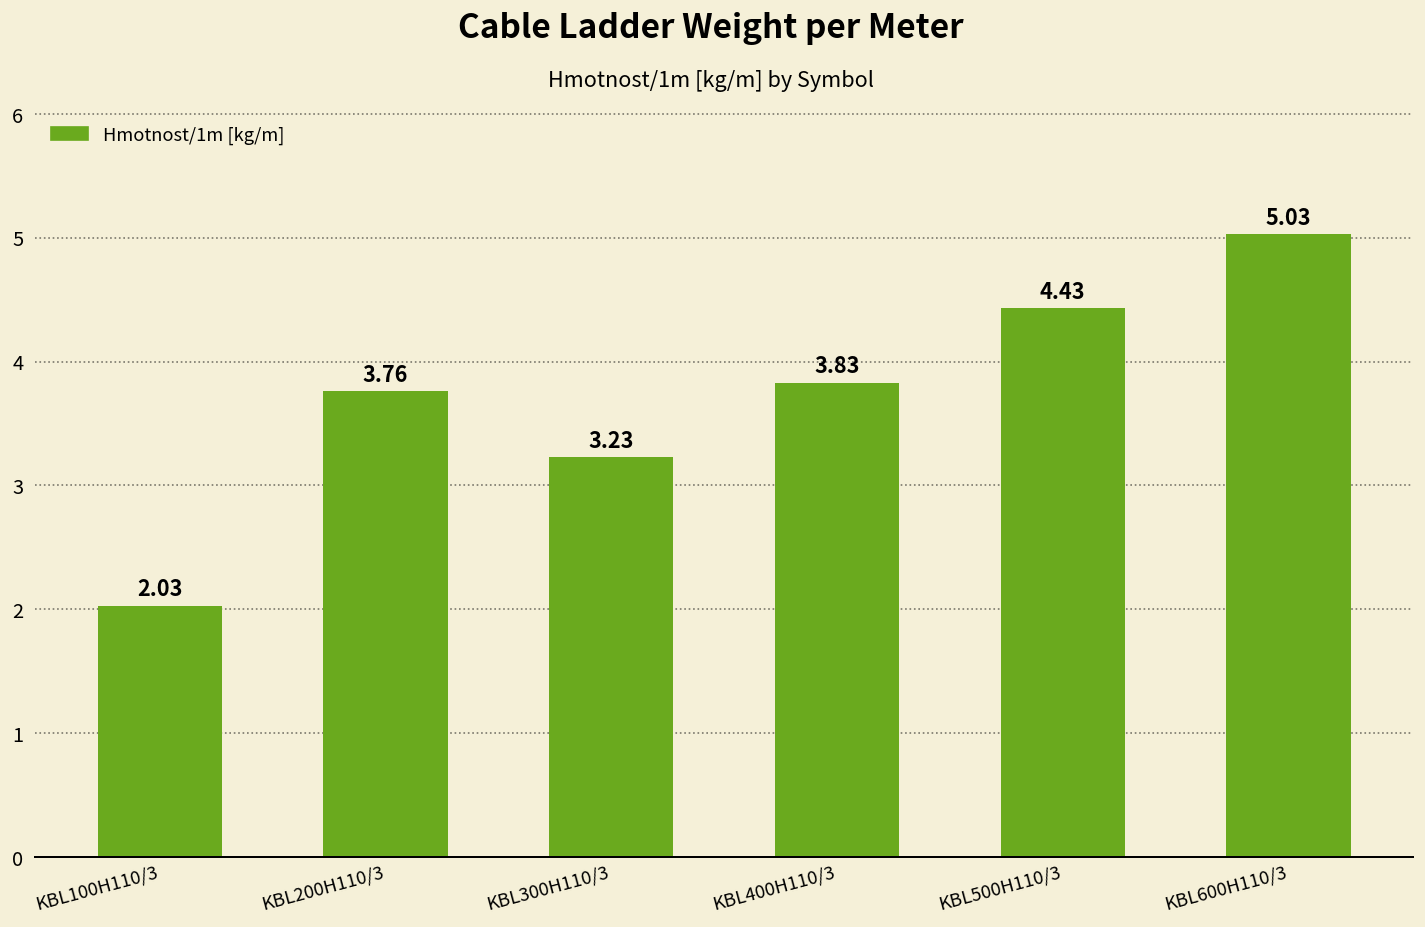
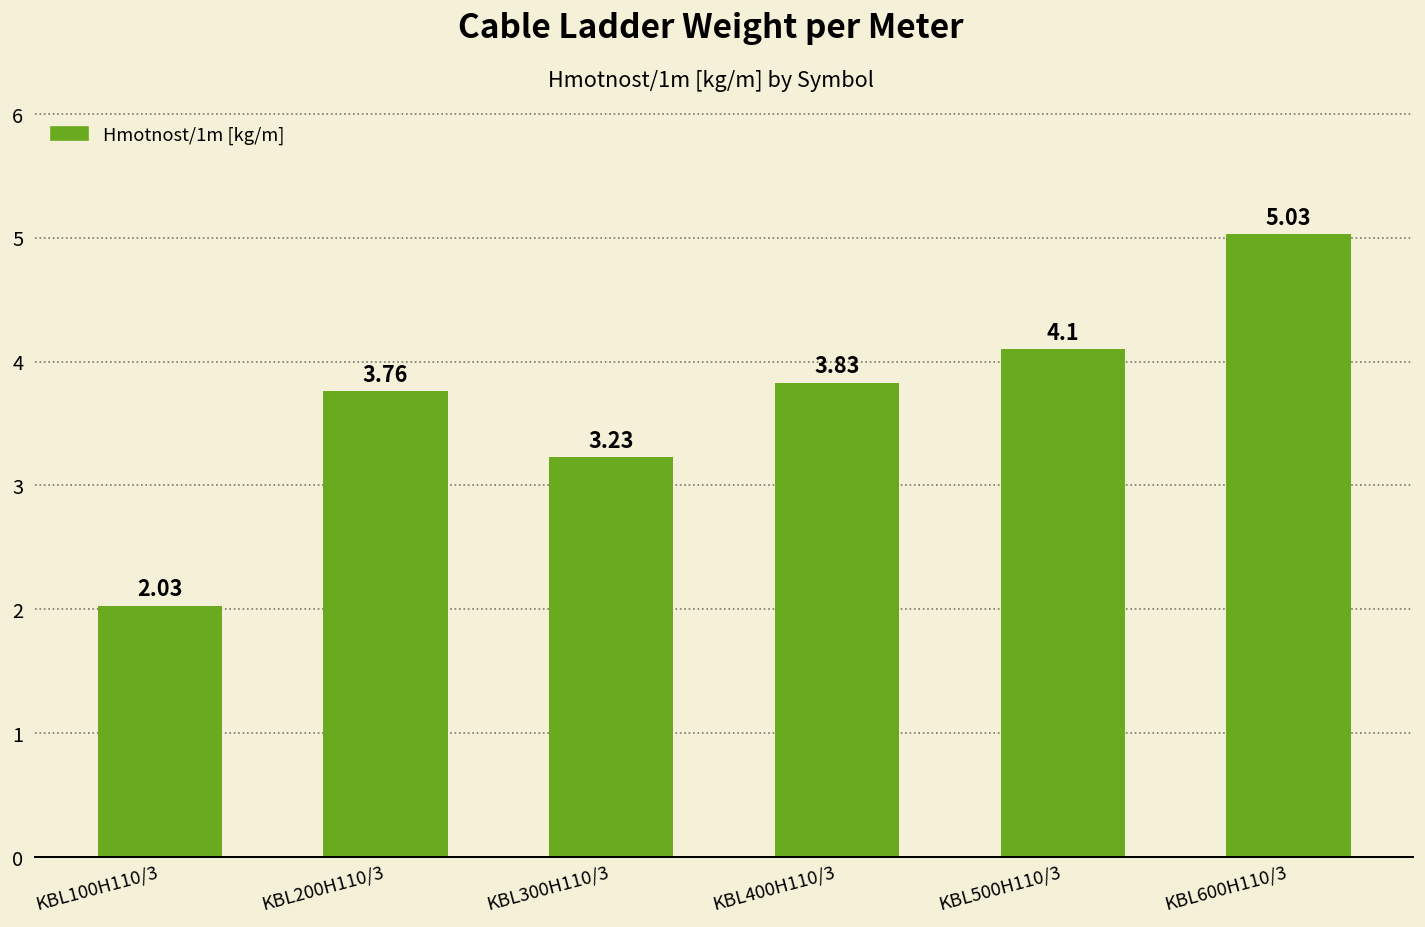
  {
    "KBL100H110/3": 2.03,
    "KBL200H110/3": 3.76,
    "KBL300H110/3": 3.23,
    "KBL400H110/3": 3.83,
-   "KBL500H110/3": 4.43,
+   "KBL500H110/3": 4.1,
    "KBL600H110/3": 5.03
  }
